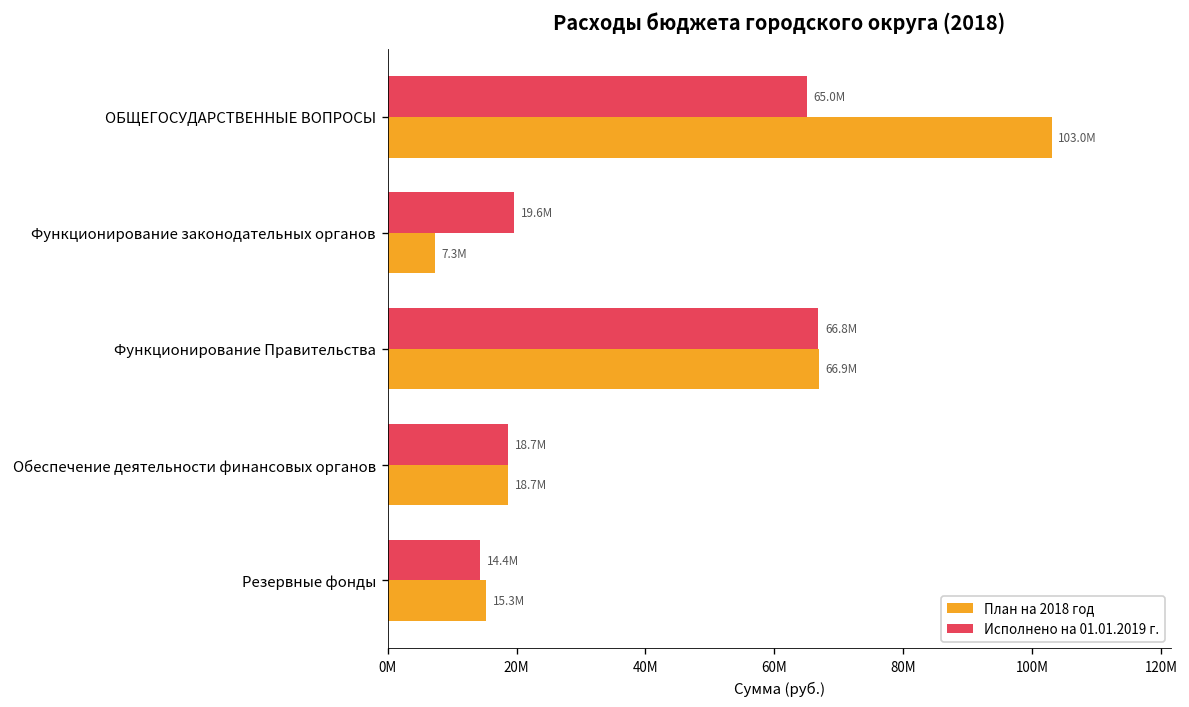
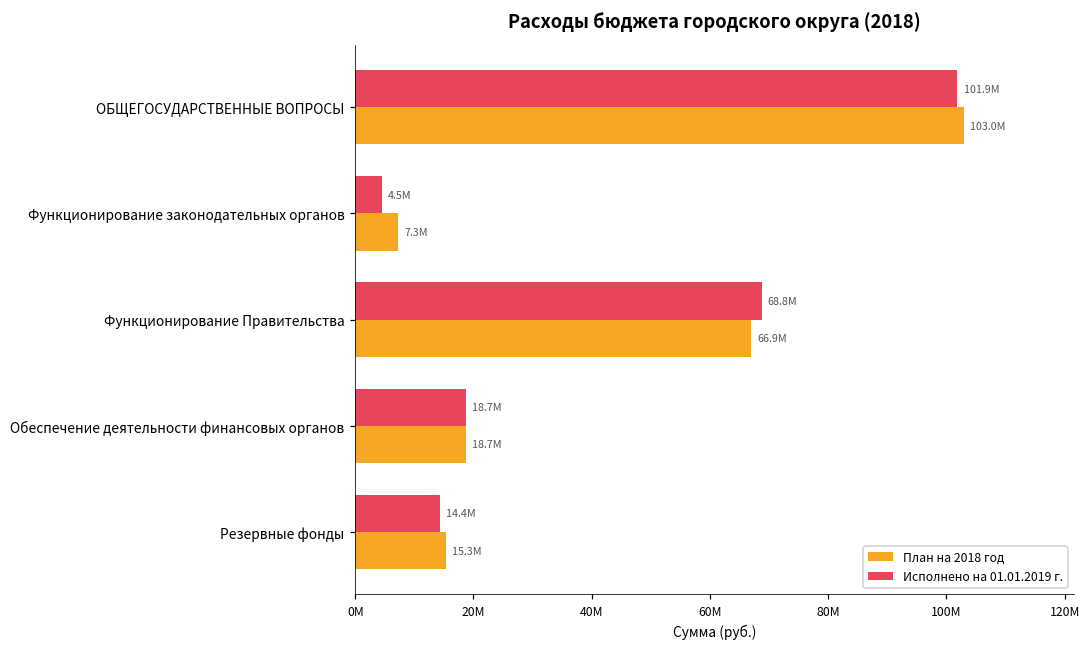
  {
    "План на 2018 год": {
      "ОБЩЕГОСУДАРСТВЕННЫЕ ВОПРОСЫ": "103.0M",
      "Функционирование законодательных органов": "7.3M",
      "Функционирование Правительства": "66.9M",
      "Обеспечение деятельности финансовых органов": "18.7M",
      "Резервные фонды": "15.3M"
    },
    "Исполнено на 01.01.2019 г.": {
-     "ОБЩЕГОСУДАРСТВЕННЫЕ ВОПРОСЫ": "65.0M",
-     "Функционирование законодательных органов": "19.6M",
-     "Функционирование Правительства": "66.8M",
+     "ОБЩЕГОСУДАРСТВЕННЫЕ ВОПРОСЫ": "101.9M",
+     "Функционирование законодательных органов": "4.5M",
+     "Функционирование Правительства": "68.8M",
      "Обеспечение деятельности финансовых органов": "18.7M",
      "Резервные фонды": "14.4M"
    }
  }
